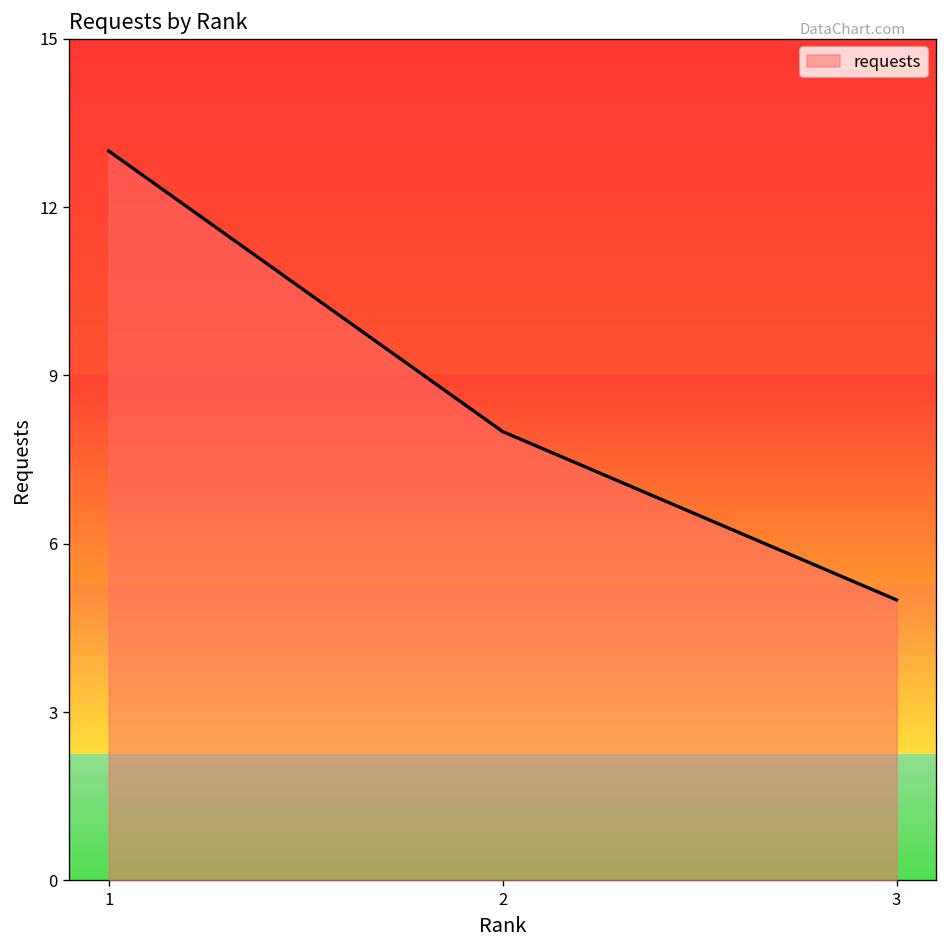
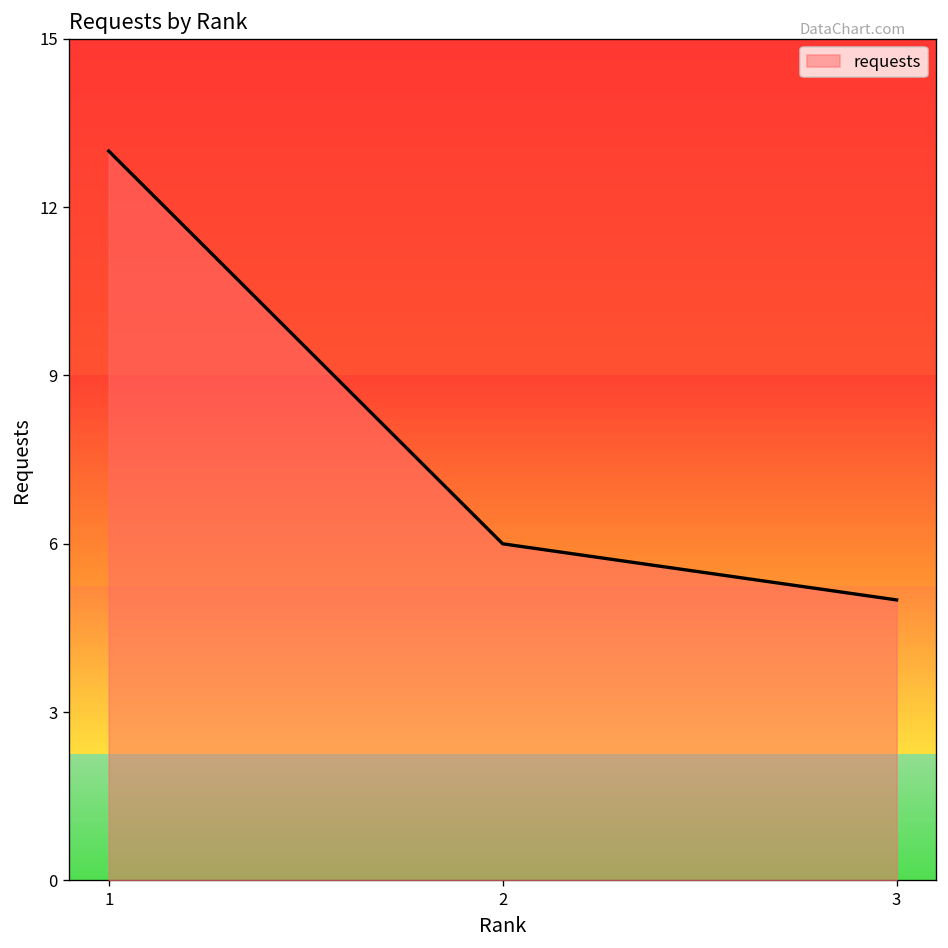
  {
    "1": 13,
-   "2": 8,
+   "2": 6,
    "3": 5
  }
